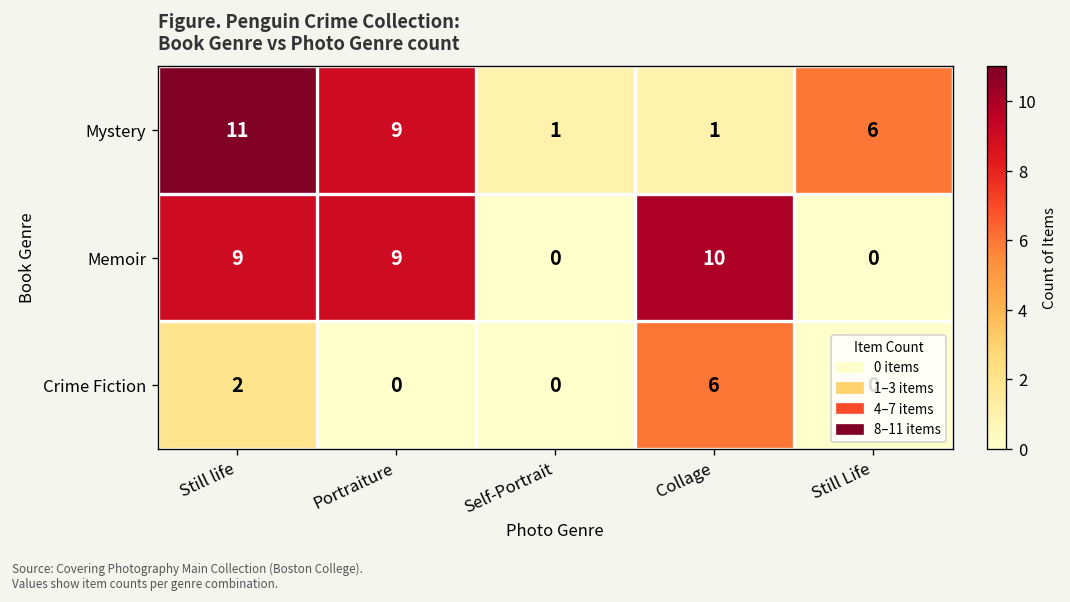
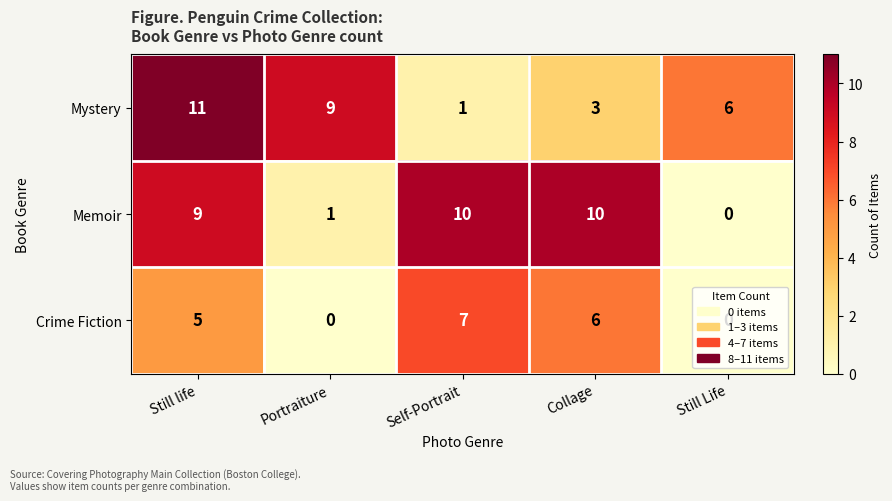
  {
    "Mystery": {
      "Still life": 11,
      "Portraiture": 9,
      "Self-Portrait": 1,
-     "Collage": 1,
+     "Collage": 3,
      "Still Life": 6
    },
    "Memoir": {
      "Still life": 9,
-     "Portraiture": 9,
-     "Self-Portrait": 0,
+     "Portraiture": 1,
+     "Self-Portrait": 10,
      "Collage": 10,
      "Still Life": 0
    },
    "Crime Fiction": {
-     "Still life": 2,
+     "Still life": 5,
      "Portraiture": 0,
-     "Self-Portrait": 0,
+     "Self-Portrait": 7,
      "Collage": 6
    }
  }
